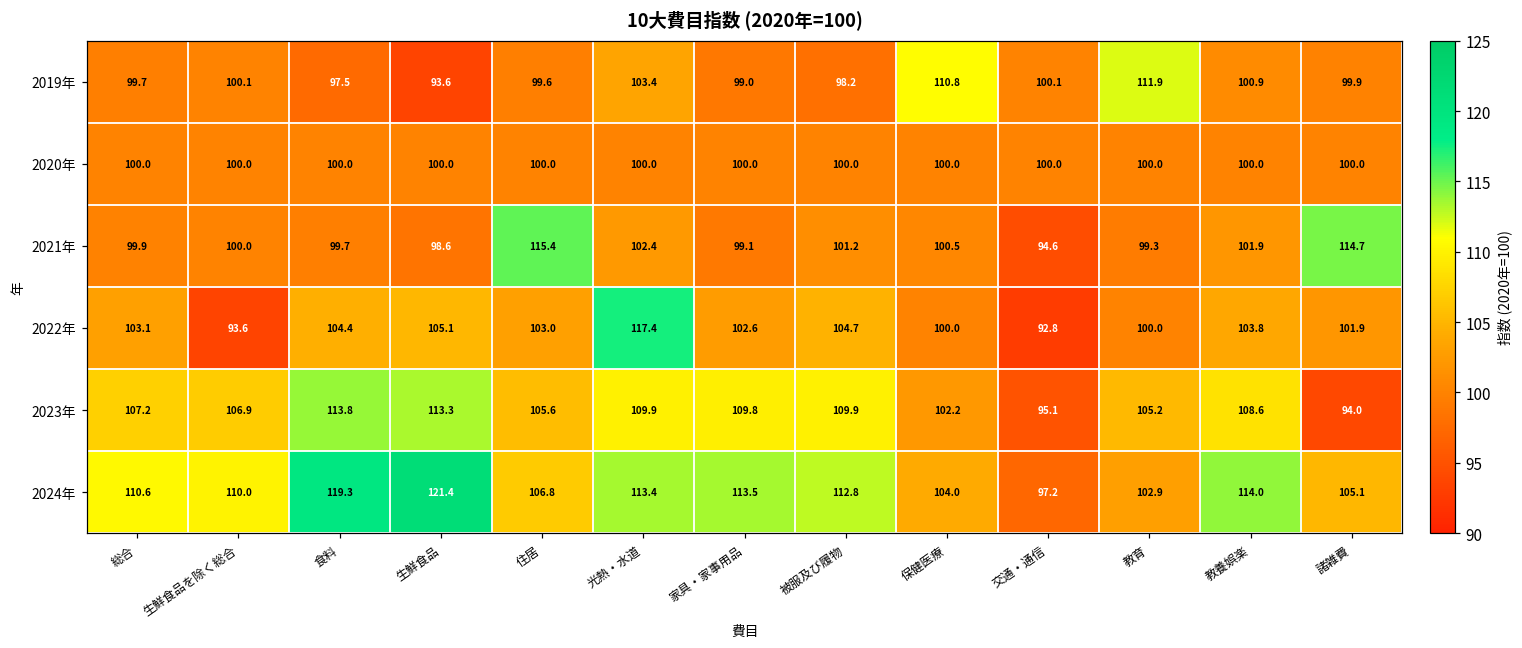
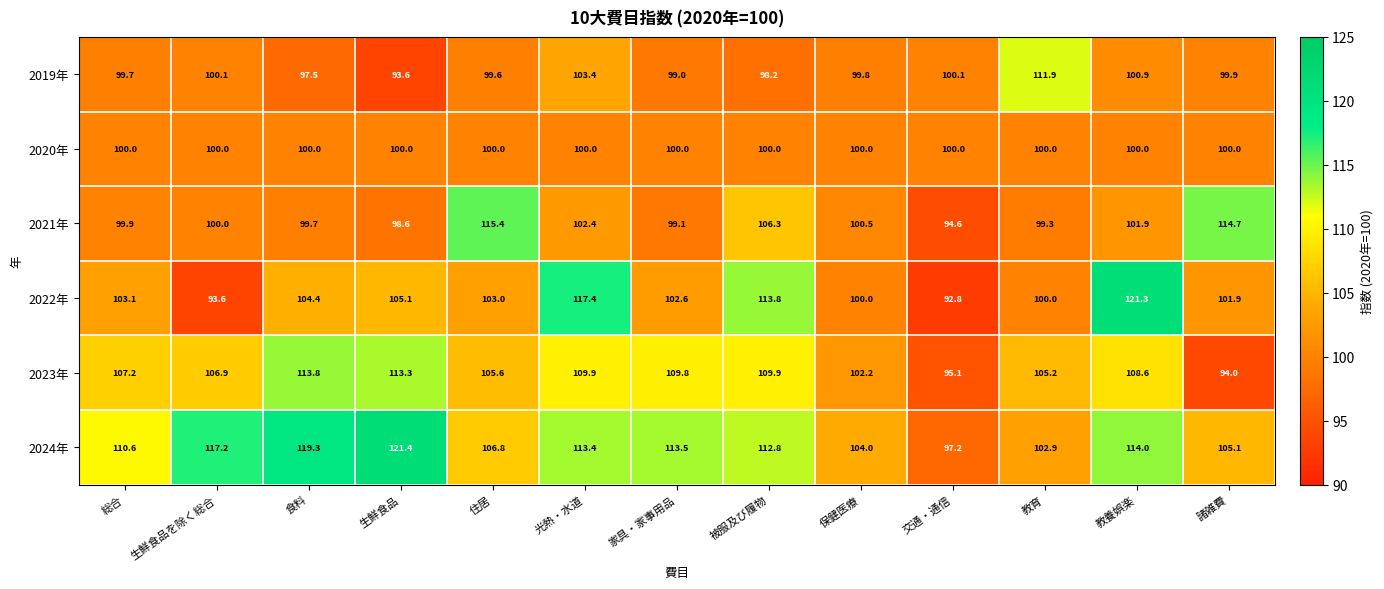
  {
    "2019年": {
      "総合": 99.7,
      "生鮮食品を除く総合": 100.1,
      "食料": 97.5,
      "生鮮食品": 93.6,
      "住居": 99.6,
      "光熱・水道": 103.4,
      "家具・家事用品": 99.0,
      "被服及び履物": 98.2,
-     "保健医療": 110.8,
+     "保健医療": 99.8,
      "交通・通信": 100.1,
      "教育": 111.9,
      "教養娯楽": 100.9,
      "諸雑費": 99.9
    },
    "2020年": {
      "総合": 100.0,
      "生鮮食品を除く総合": 100.0,
      "食料": 100.0,
      "生鮮食品": 100.0,
      "住居": 100.0,
      "光熱・水道": 100.0,
      "家具・家事用品": 100.0,
      "被服及び履物": 100.0,
      "保健医療": 100.0,
      "交通・通信": 100.0,
      "教育": 100.0,
      "教養娯楽": 100.0,
      "諸雑費": 100.0
    },
    "2021年": {
      "総合": 99.9,
      "生鮮食品を除く総合": 100.0,
      "食料": 99.7,
      "生鮮食品": 98.6,
      "住居": 115.4,
      "光熱・水道": 102.4,
      "家具・家事用品": 99.1,
-     "被服及び履物": 101.2,
+     "被服及び履物": 106.3,
      "保健医療": 100.5,
      "交通・通信": 94.6,
      "教育": 99.3,
      "教養娯楽": 101.9,
      "諸雑費": 114.7
    },
    "2022年": {
      "総合": 103.1,
      "生鮮食品を除く総合": 93.6,
      "食料": 104.4,
      "生鮮食品": 105.1,
      "住居": 103.0,
      "光熱・水道": 117.4,
      "家具・家事用品": 102.6,
-     "被服及び履物": 104.7,
+     "被服及び履物": 113.8,
      "保健医療": 100.0,
      "交通・通信": 92.8,
      "教育": 100.0,
-     "教養娯楽": 103.8,
+     "教養娯楽": 121.3,
      "諸雑費": 101.9
    },
    "2023年": {
      "総合": 107.2,
      "生鮮食品を除く総合": 106.9,
      "食料": 113.8,
      "生鮮食品": 113.3,
      "住居": 105.6,
      "光熱・水道": 109.9,
      "家具・家事用品": 109.8,
      "被服及び履物": 109.9,
      "保健医療": 102.2,
      "交通・通信": 95.1,
      "教育": 105.2,
      "教養娯楽": 108.6,
      "諸雑費": 94.0
    },
    "2024年": {
      "総合": 110.6,
-     "生鮮食品を除く総合": 110.0,
+     "生鮮食品を除く総合": 117.2,
      "食料": 119.3,
      "生鮮食品": 121.4,
      "住居": 106.8,
      "光熱・水道": 113.4,
      "家具・家事用品": 113.5,
      "被服及び履物": 112.8,
      "保健医療": 104.0,
      "交通・通信": 97.2,
      "教育": 102.9,
      "教養娯楽": 114.0,
      "諸雑費": 105.1
    }
  }
